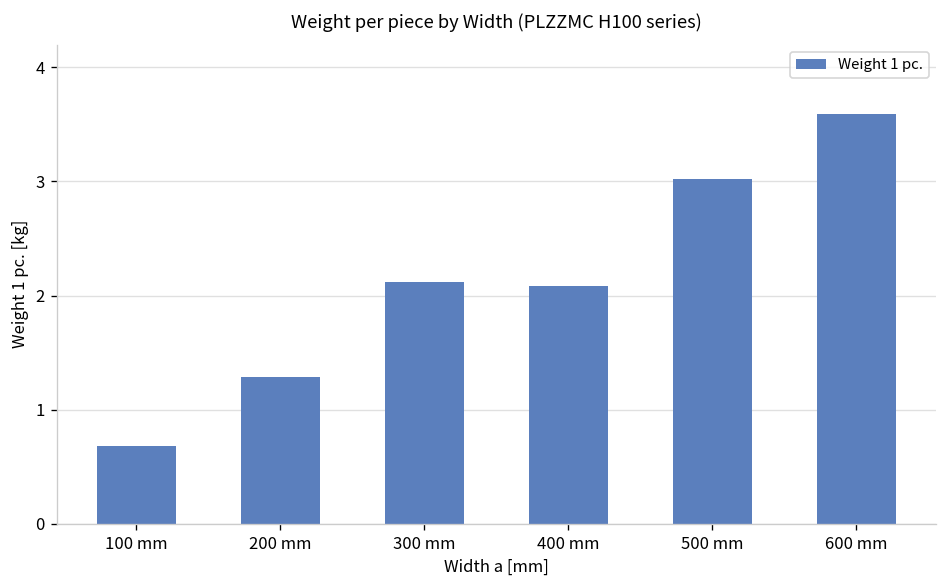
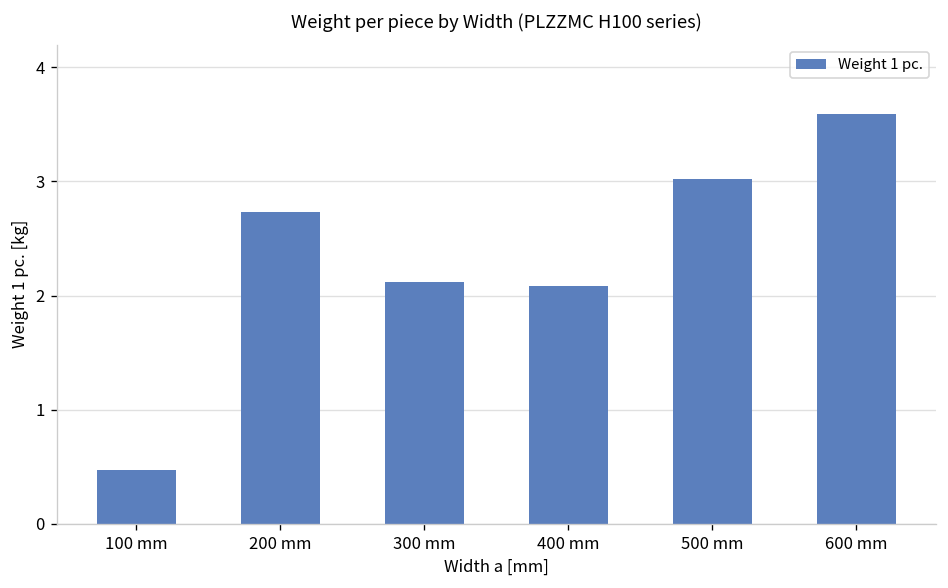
  {
-   "100 mm": 0.7,
-   "200 mm": 1.3,
+   "100 mm": 0.5,
+   "200 mm": 2.7,
    "300 mm": 2.1,
    "400 mm": 2.1,
    "500 mm": 3.0,
    "600 mm": 3.6
  }
